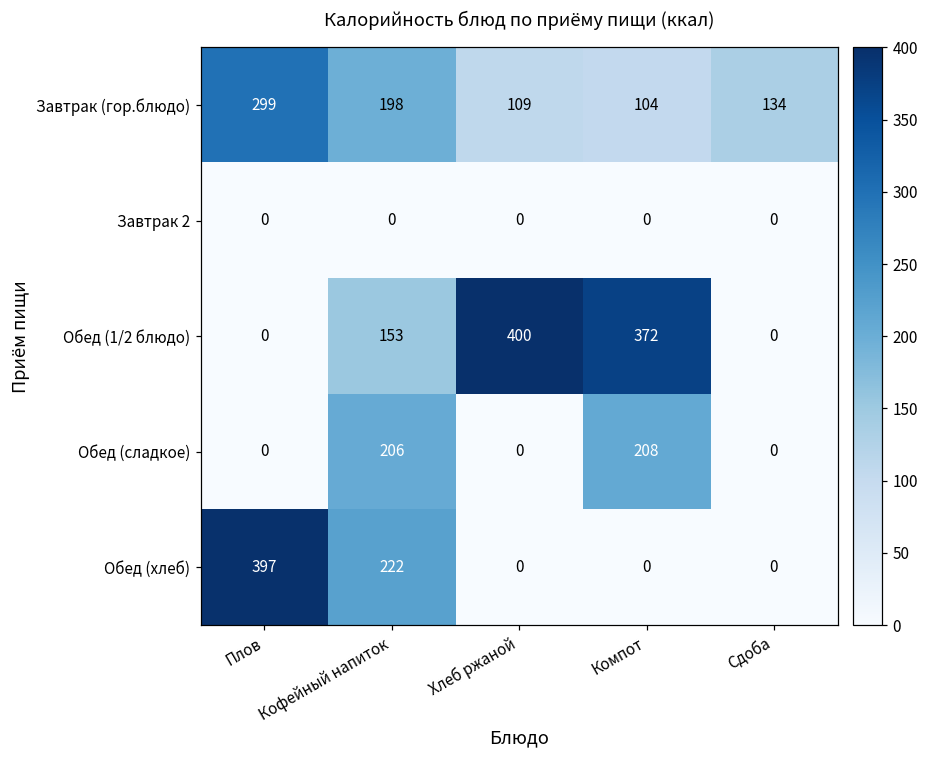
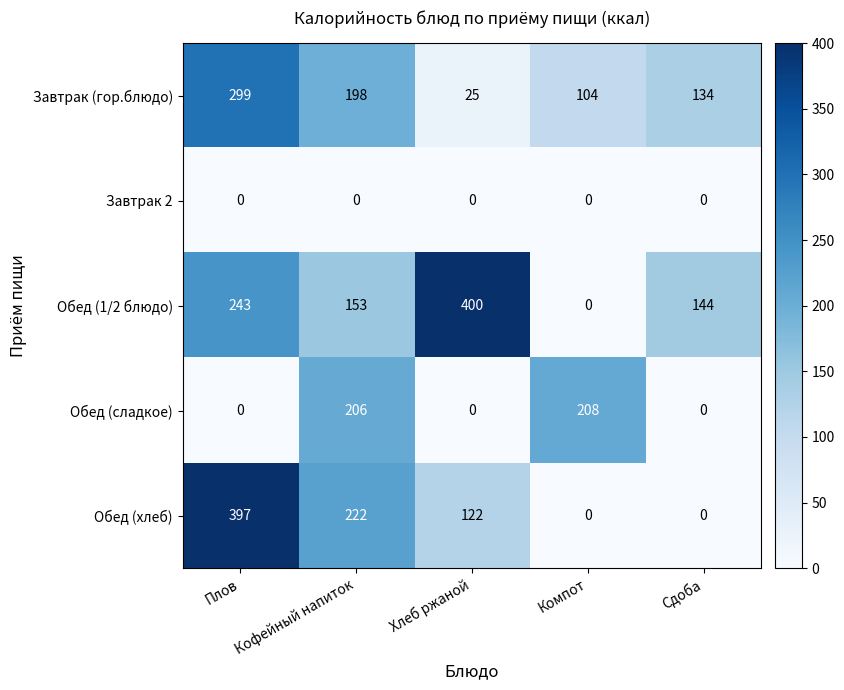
  {
    "Завтрак (гор.блюдо)": {
      "Плов": 299,
      "Кофейный напиток": 198,
-     "Хлеб ржаной": 109,
+     "Хлеб ржаной": 25,
      "Компот": 104,
      "Сдоба": 134
    },
    "Завтрак 2": {
      "Плов": 0,
      "Кофейный напиток": 0,
      "Хлеб ржаной": 0,
      "Компот": 0,
      "Сдоба": 0
    },
    "Обед (1/2 блюдо)": {
-     "Плов": 0,
+     "Плов": 243,
      "Кофейный напиток": 153,
      "Хлеб ржаной": 400,
-     "Компот": 372,
-     "Сдоба": 0
+     "Компот": 0,
+     "Сдоба": 144
    },
    "Обед (сладкое)": {
      "Плов": 0,
      "Кофейный напиток": 206,
      "Хлеб ржаной": 0,
      "Компот": 208,
      "Сдоба": 0
    },
    "Обед (хлеб)": {
      "Плов": 397,
      "Кофейный напиток": 222,
-     "Хлеб ржаной": 0,
+     "Хлеб ржаной": 122,
      "Компот": 0,
      "Сдоба": 0
    }
  }
